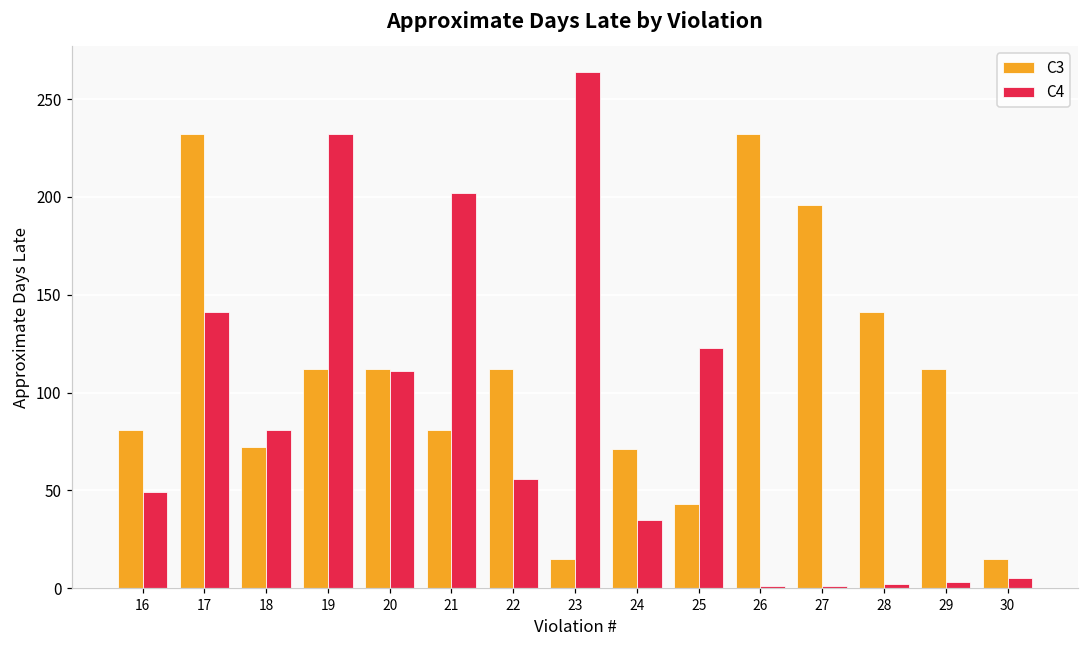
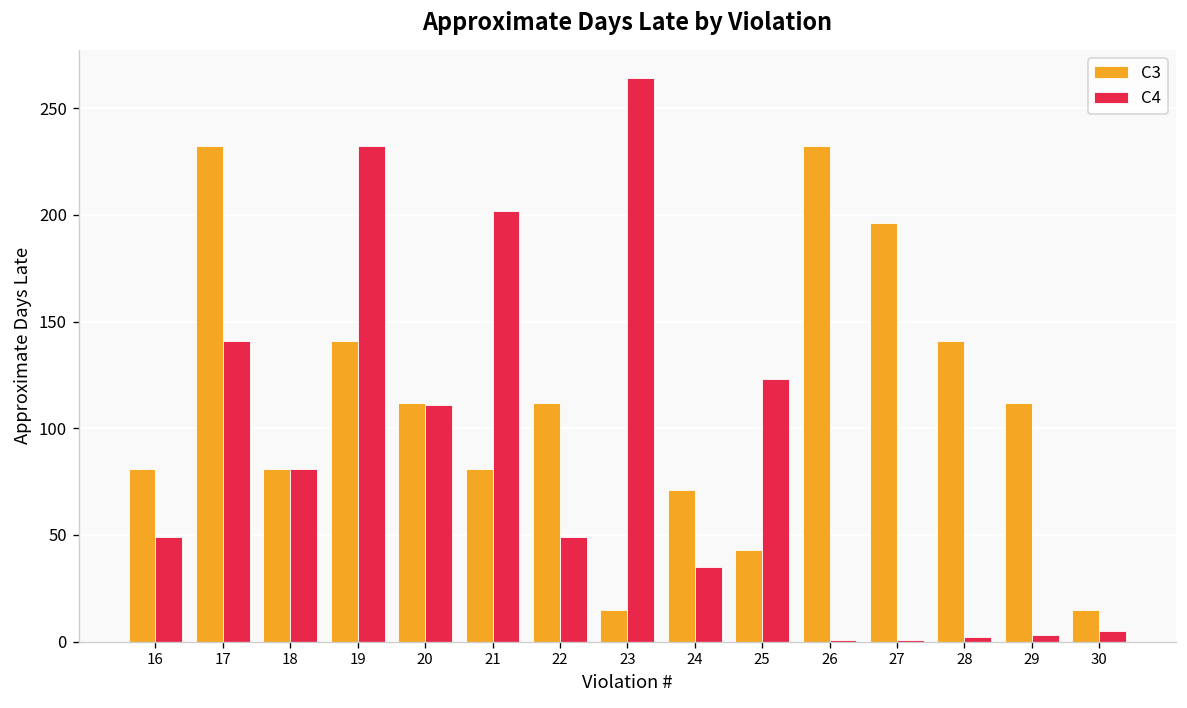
  {
    "C3": {
      "16": 81,
      "17": 232,
-     "18": 72,
-     "19": 112,
+     "18": 81,
+     "19": 141,
      "20": 112,
      "21": 81,
      "22": 112,
      "23": 15,
      "24": 71,
      "25": 43,
      "26": 232,
      "27": 196,
      "28": 141,
      "29": 112,
      "30": 15
    },
    "C4": {
      "16": 49,
      "17": 141,
      "18": 81,
      "19": 232,
      "20": 111,
      "21": 202,
-     "22": 56,
+     "22": 49,
      "23": 264,
      "24": 35,
      "25": 123,
      "28": 2,
      "29": 3,
      "30": 5
    }
  }
